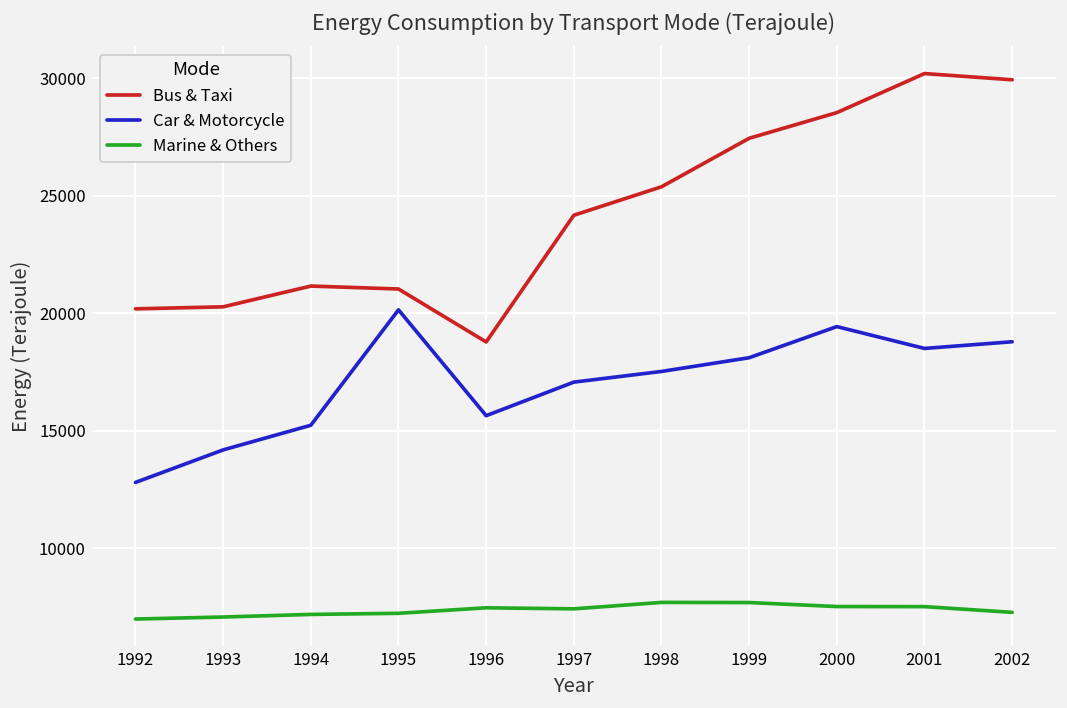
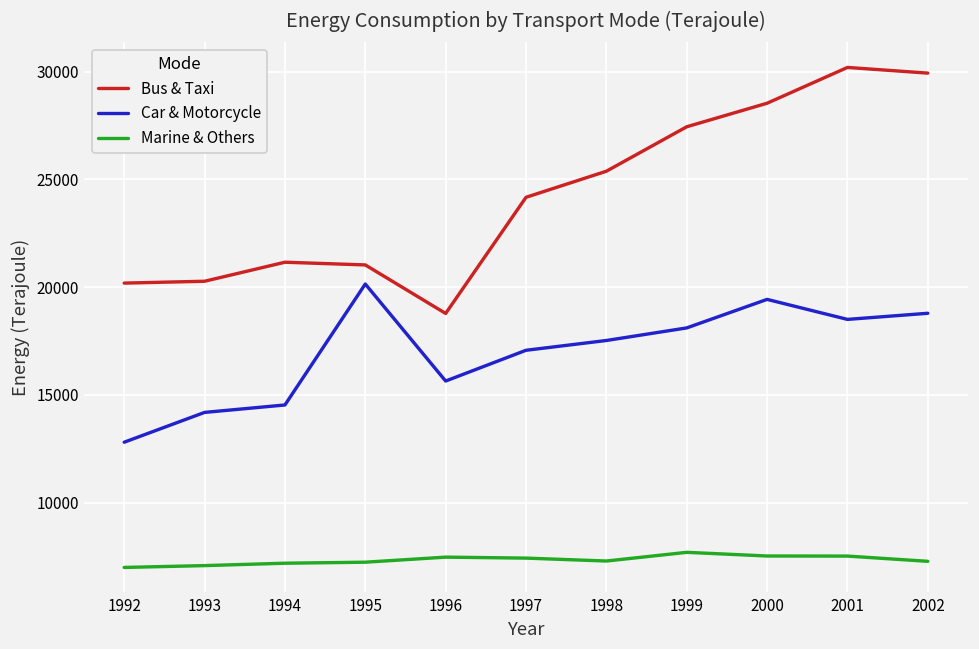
  {
    "Bus & Taxi": {
      "1992": 20200,
      "1993": 20300,
      "1994": 21200,
      "1995": 21000,
      "1996": 18800,
      "1997": 24200,
      "1998": 25400,
      "1999": 27400,
      "2000": 28500,
      "2001": 30200,
      "2002": 29900
    },
    "Car & Motorcycle": {
      "1992": 12800,
      "1993": 14200,
-     "1994": 15200,
+     "1994": 14500,
      "1995": 20100,
      "1996": 15600,
      "1997": 17100,
      "1998": 17500,
      "1999": 18100,
      "2000": 19400,
      "2001": 18500,
      "2002": 18800
    },
    "Marine & Others": {
      "1992": 7000,
      "1993": 7100,
      "1994": 7200,
      "1995": 7200,
      "1996": 7500,
      "1997": 7400,
-     "1998": 7700,
+     "1998": 7300,
      "1999": 7700,
      "2000": 7500,
      "2001": 7500,
      "2002": 7300
    }
  }
